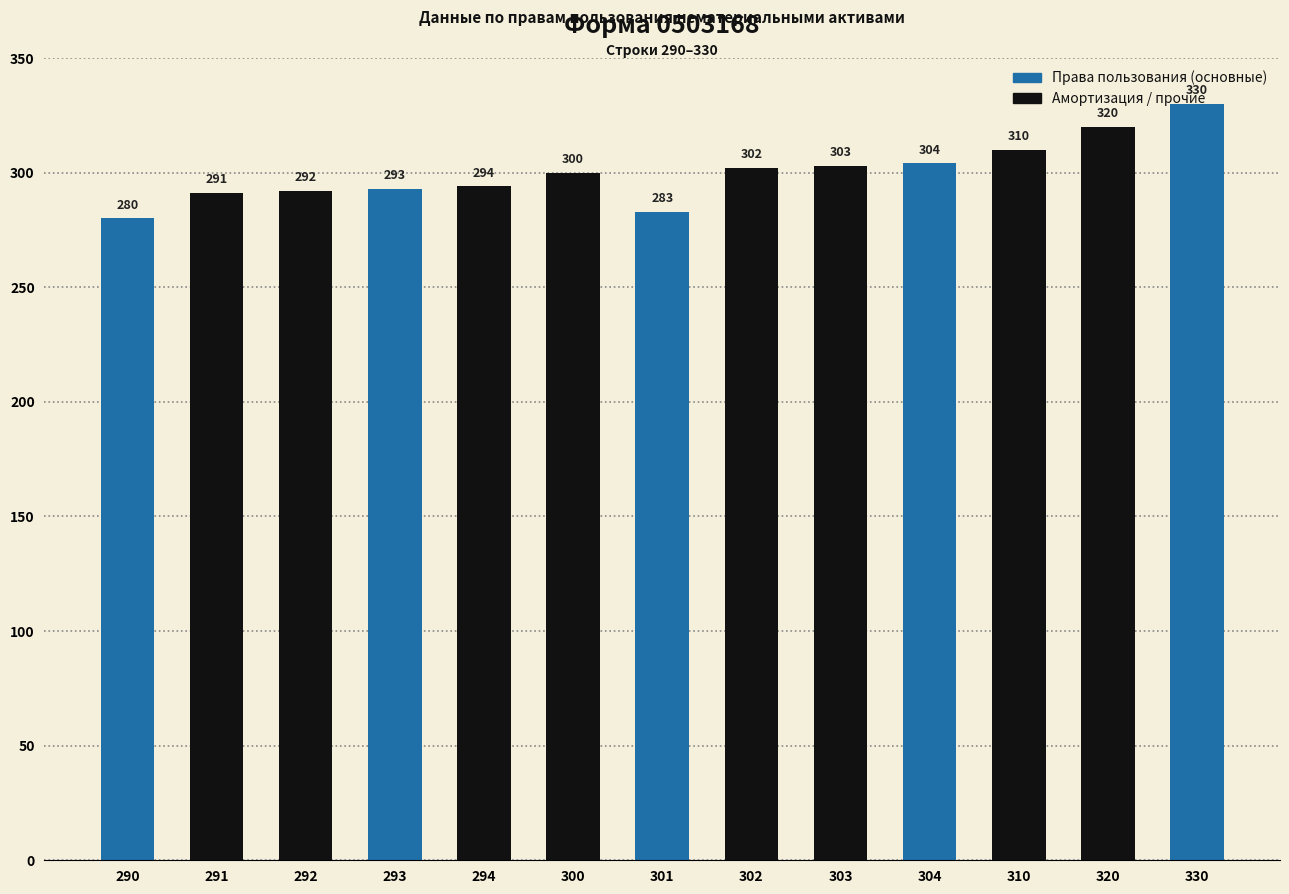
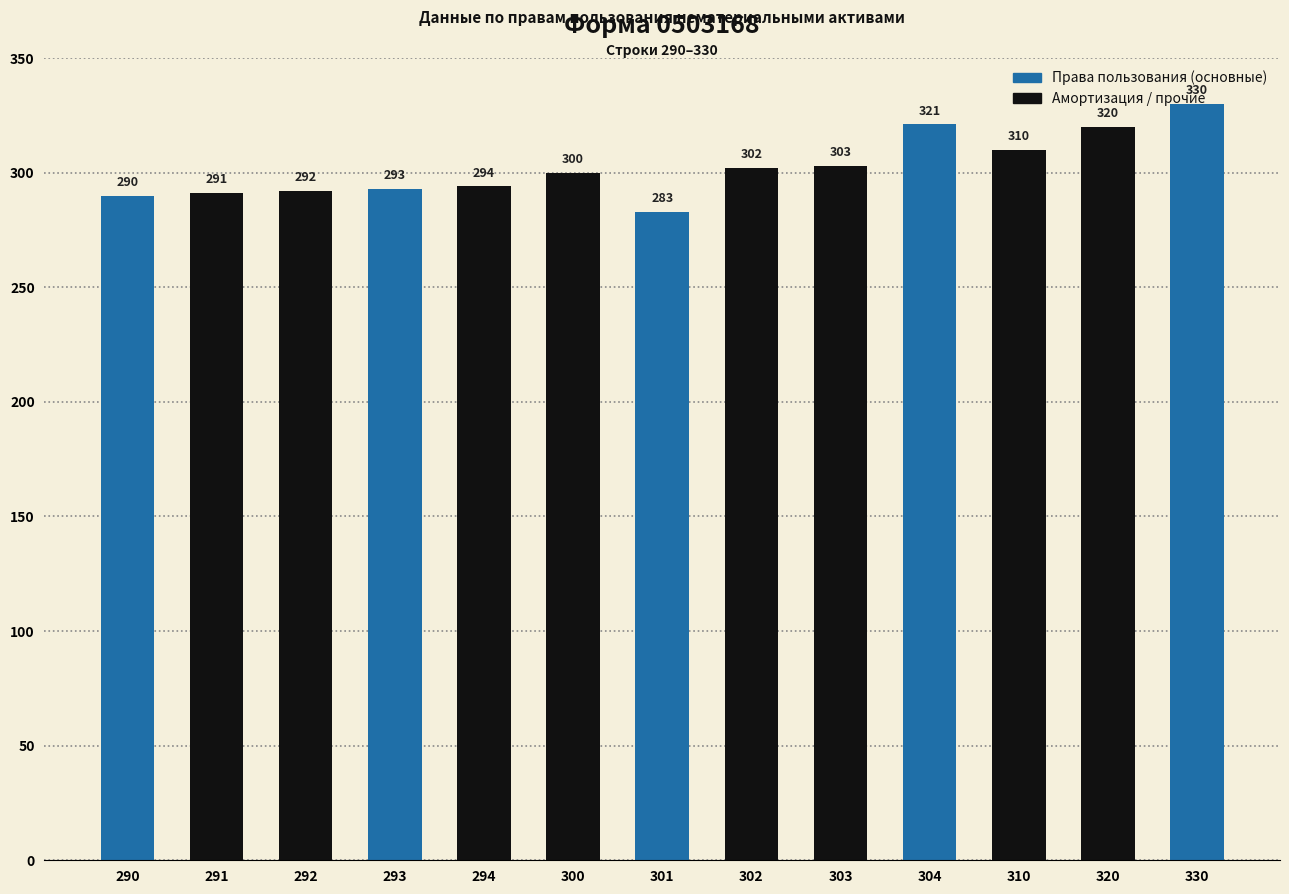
  {
    "Права пользования (основные)": {
-     "290": 280,
+     "290": 290,
      "293": 293,
      "301": 283,
-     "304": 304,
+     "304": 321,
      "330": 330
    }
  }
